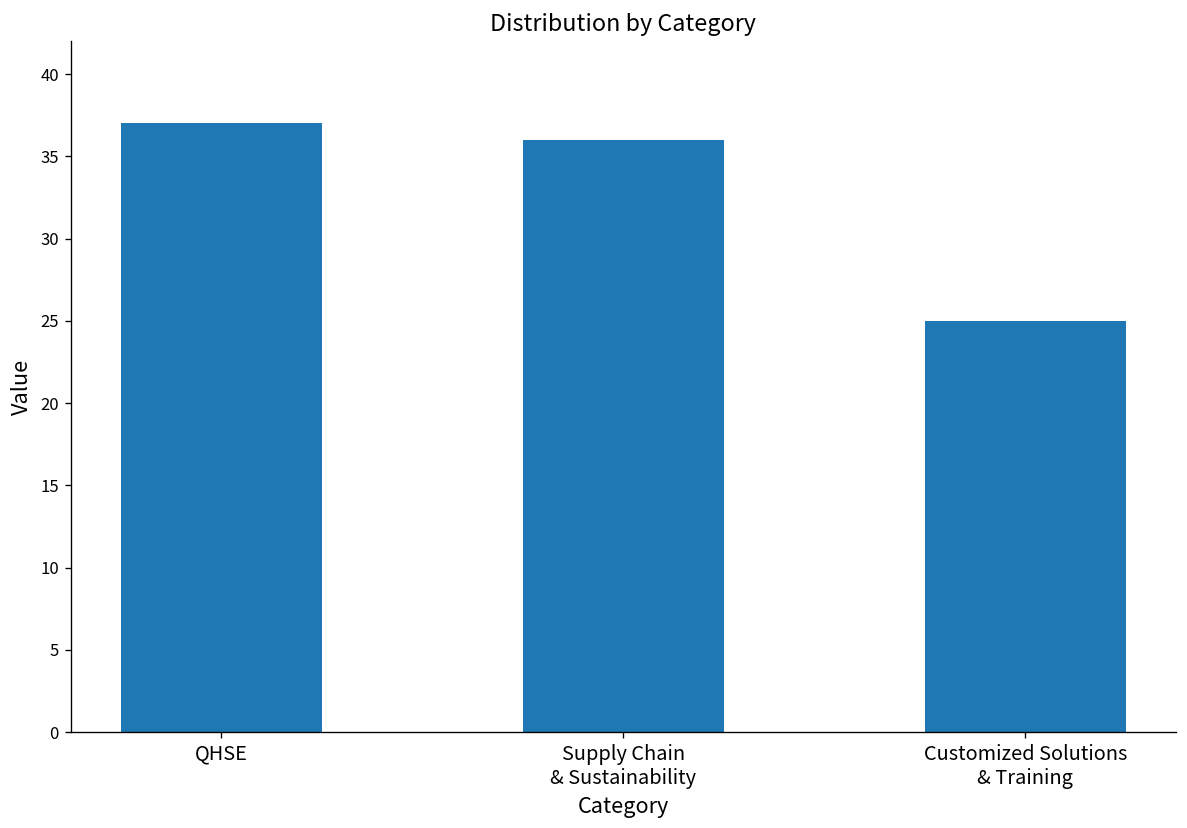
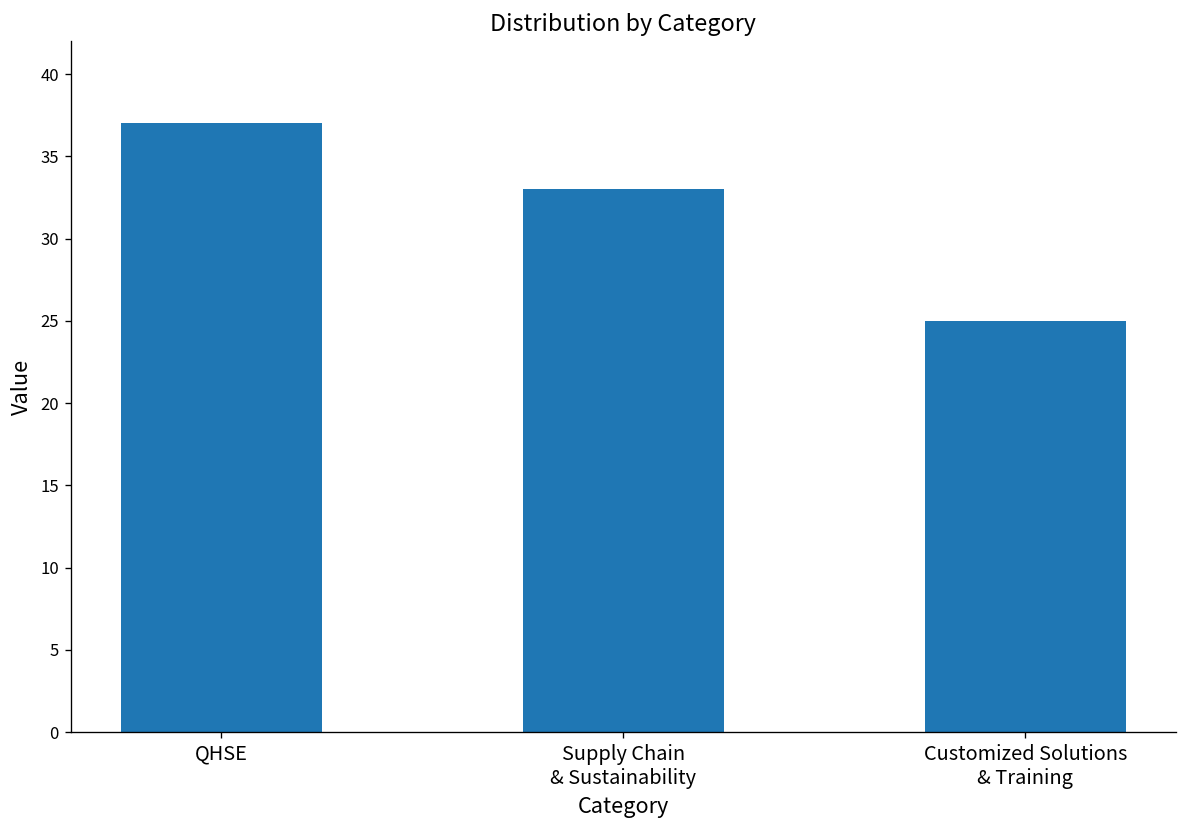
  {
    "QHSE": 37,
-   "Supply Chain & Sustainability": 36,
+   "Supply Chain & Sustainability": 33,
    "Customized Solutions & Training": 25
  }
